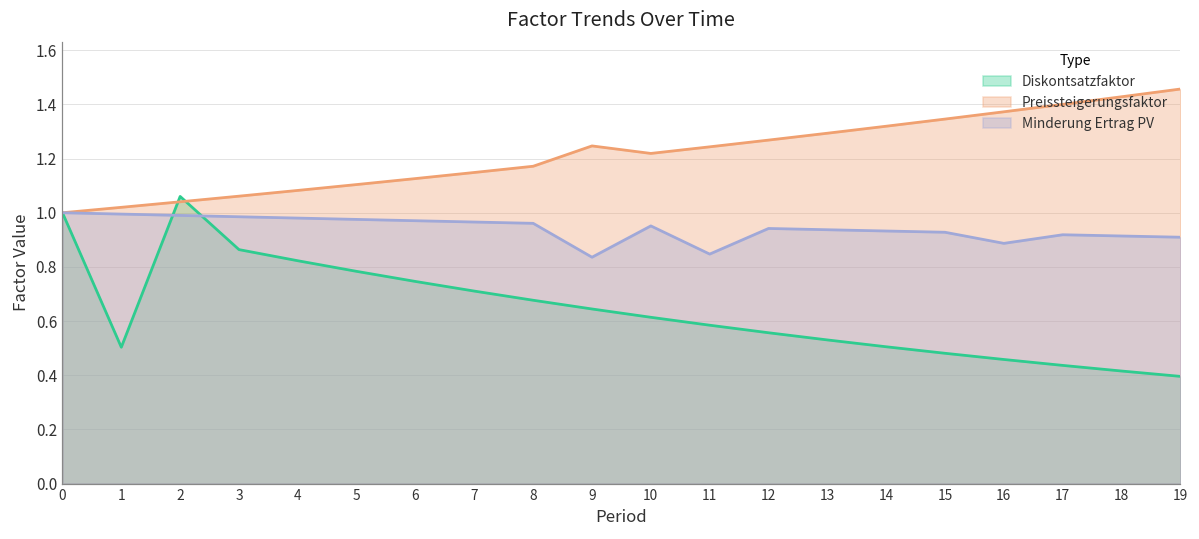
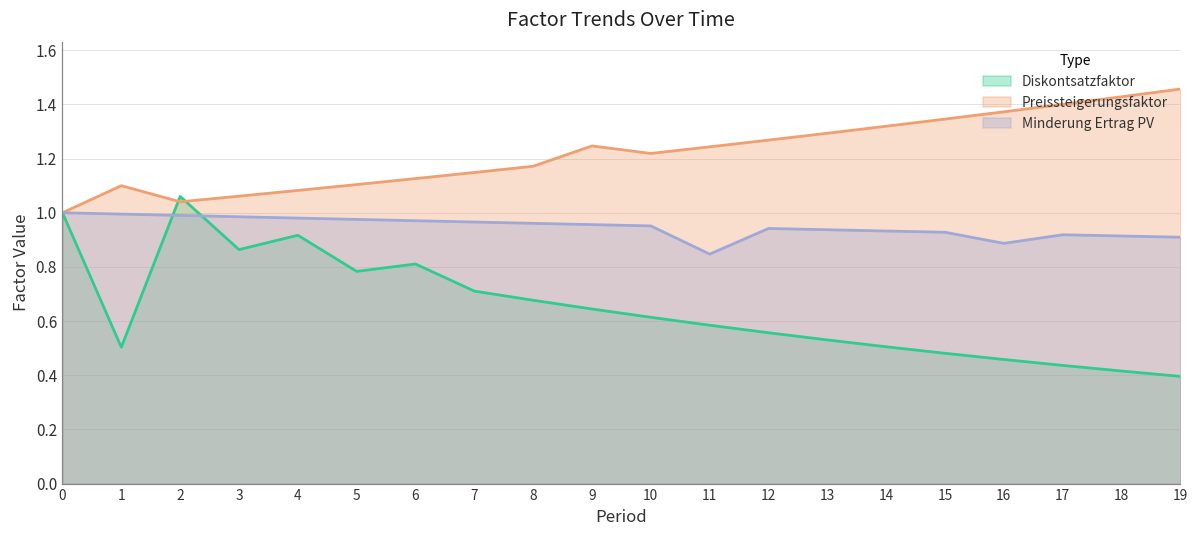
  {
    "Diskontsatzfaktor": {
      "1": 0.50,
      "2": 1.06,
      "3": 0.86,
-     "4": 0.82,
+     "4": 0.92,
      "5": 0.78,
-     "6": 0.75,
+     "6": 0.81,
      "7": 0.71,
      "8": 0.68,
      "9": 0.64,
      "10": 0.61,
      "11": 0.58,
      "12": 0.56,
      "13": 0.53,
      "14": 0.51,
      "15": 0.48,
      "16": 0.46,
      "17": 0.44,
      "18": 0.42,
      "19": 0.40
    },
    "Preissteigerungsfaktor": {
-     "1": 1.02,
+     "1": 1.10,
      "2": 1.04,
      "3": 1.06,
      "4": 1.08,
      "5": 1.10,
      "6": 1.13,
      "7": 1.15,
      "8": 1.17,
      "9": 1.25,
      "10": 1.22,
      "11": 1.24,
      "12": 1.27,
      "13": 1.29,
      "14": 1.32,
      "15": 1.35,
      "16": 1.37,
      "17": 1.40,
      "18": 1.43,
      "19": 1.46
    },
    "Minderung Ertrag PV": {
      "1": 1.00,
      "2": 0.99,
      "3": 0.99,
      "4": 0.98,
      "5": 0.98,
      "6": 0.97,
      "7": 0.97,
      "8": 0.96,
-     "9": 0.84,
+     "9": 0.96,
      "10": 0.95,
      "11": 0.85,
      "12": 0.94,
      "13": 0.94,
      "14": 0.93,
      "15": 0.93,
      "16": 0.89,
      "17": 0.92,
      "18": 0.91,
      "19": 0.91
    }
  }
